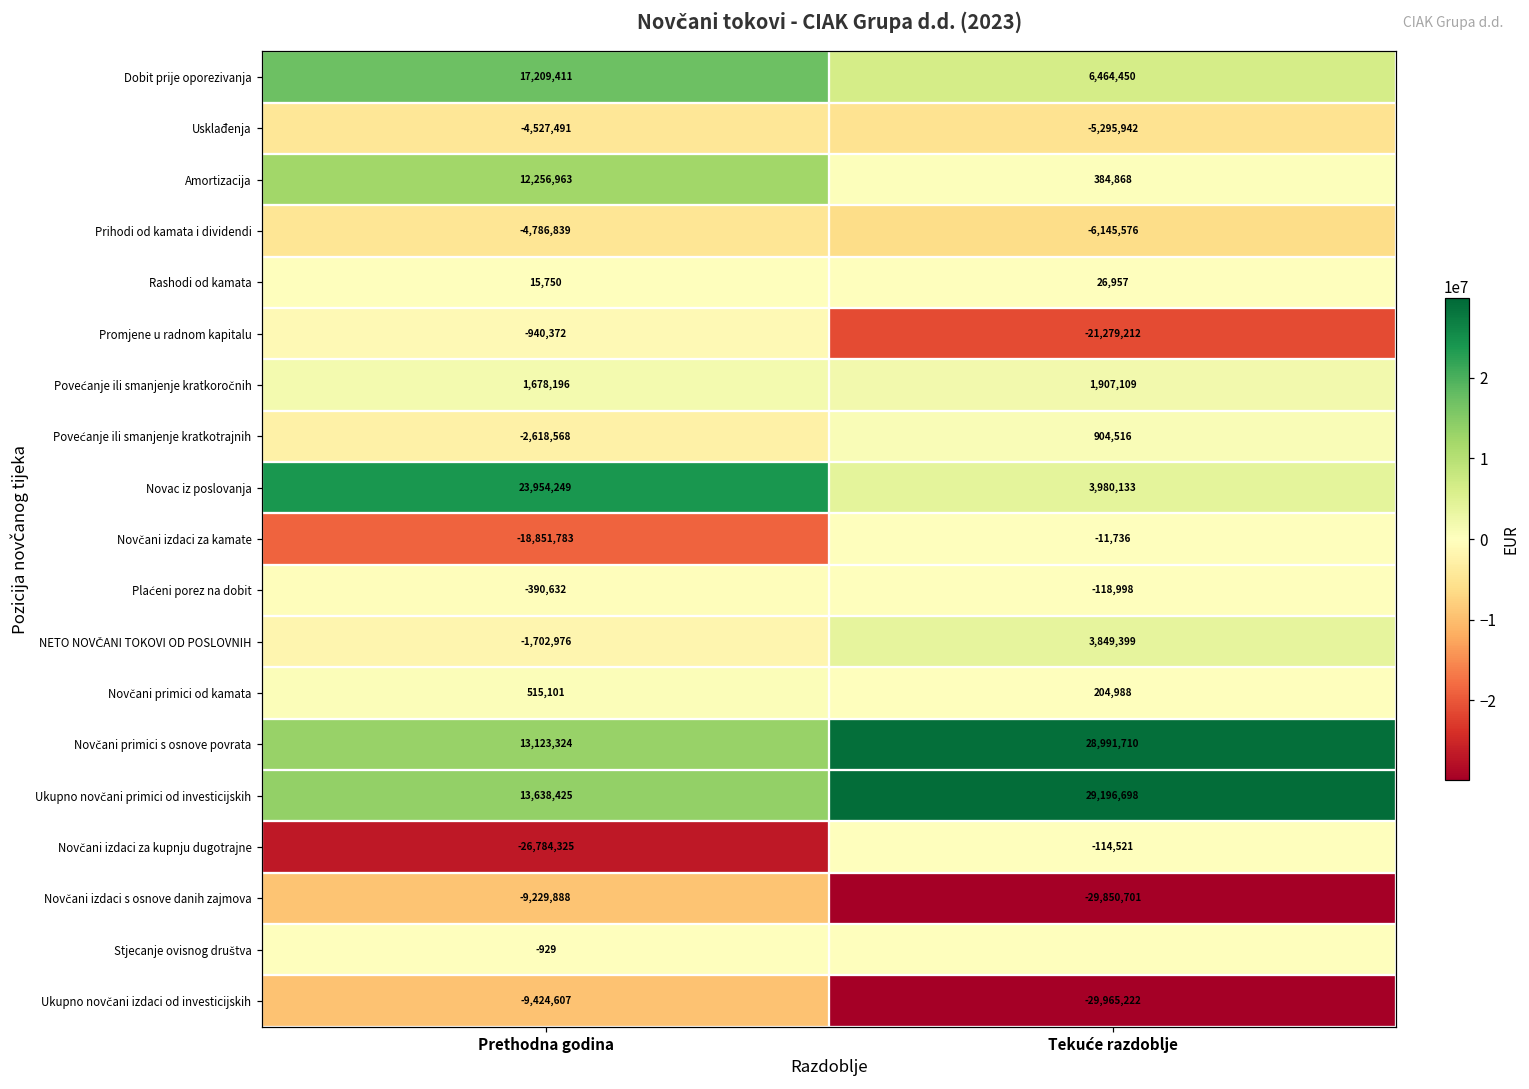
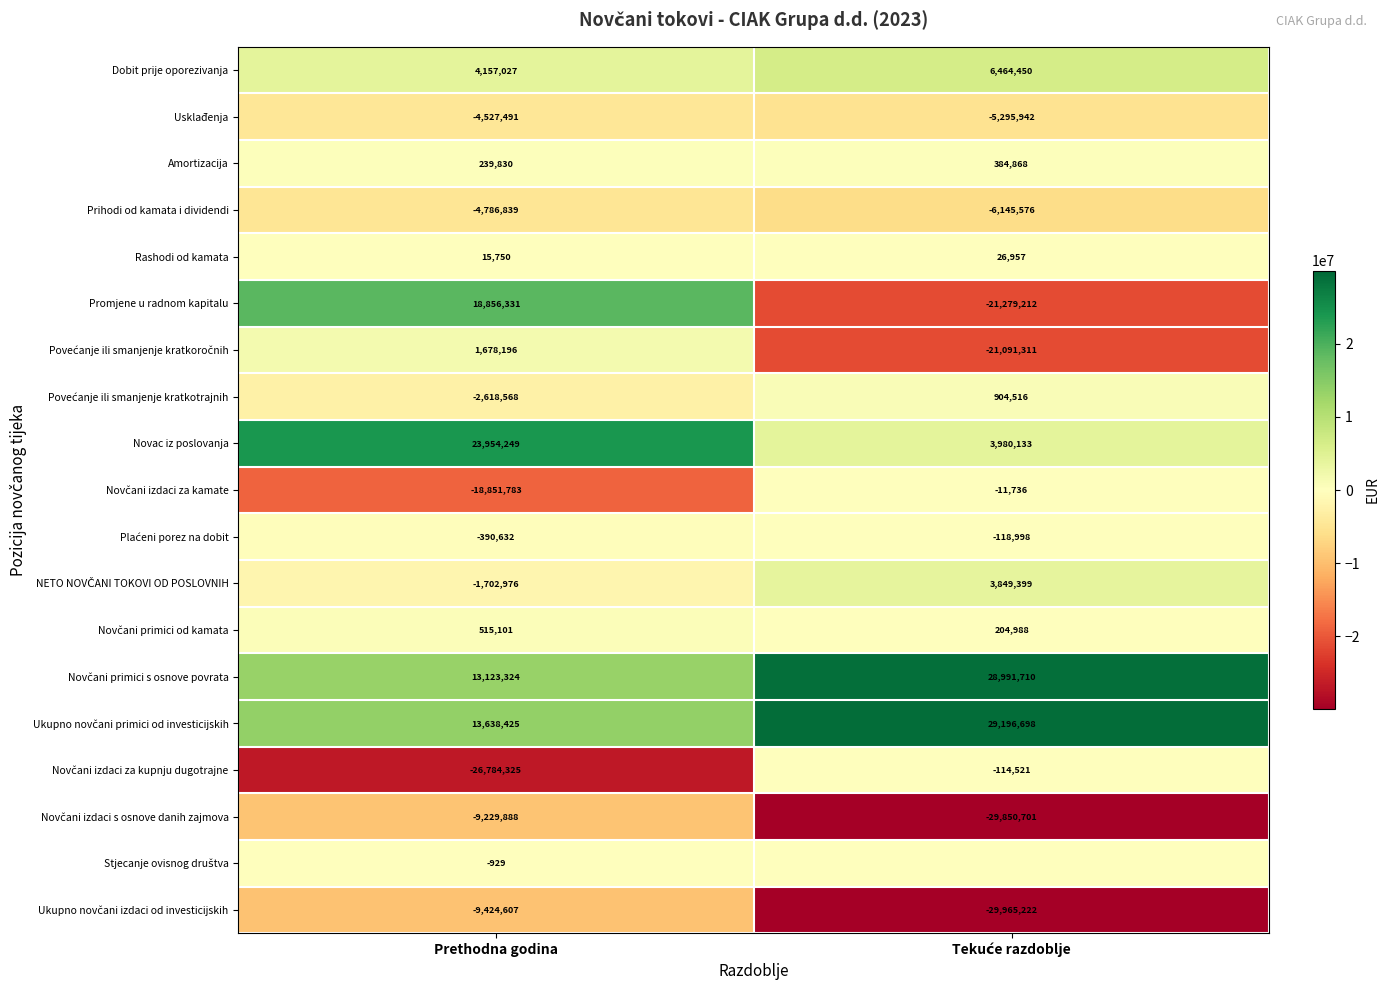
  {
    "Dobit prije oporezivanja": {
-     "Prethodna godina": "17,209,411",
+     "Prethodna godina": "4,157,027",
      "Tekuće razdoblje": "6,464,450"
    },
    "Usklađenja": {
      "Prethodna godina": "-4,527,491",
      "Tekuće razdoblje": "-5,295,942"
    },
    "Amortizacija": {
-     "Prethodna godina": "12,256,963",
+     "Prethodna godina": "239,830",
      "Tekuće razdoblje": "384,868"
    },
    "Prihodi od kamata i dividendi": {
      "Prethodna godina": "-4,786,839",
      "Tekuće razdoblje": "-6,145,576"
    },
    "Rashodi od kamata": {
      "Prethodna godina": "15,750",
      "Tekuće razdoblje": "26,957"
    },
    "Promjene u radnom kapitalu": {
-     "Prethodna godina": "-940,372",
+     "Prethodna godina": "18,856,331",
      "Tekuće razdoblje": "-21,279,212"
    },
    "Povećanje ili smanjenje kratkoročnih": {
      "Prethodna godina": "1,678,196",
-     "Tekuće razdoblje": "1,907,109"
+     "Tekuće razdoblje": "-21,091,311"
    },
    "Povećanje ili smanjenje kratkotrajnih": {
      "Prethodna godina": "-2,618,568",
      "Tekuće razdoblje": "904,516"
    },
    "Novac iz poslovanja": {
      "Prethodna godina": "23,954,249",
      "Tekuće razdoblje": "3,980,133"
    },
    "Novčani izdaci za kamate": {
      "Prethodna godina": "-18,851,783",
      "Tekuće razdoblje": "-11,736"
    },
    "Plaćeni porez na dobit": {
      "Prethodna godina": "-390,632",
      "Tekuće razdoblje": "-118,998"
    },
    "NETO NOVČANI TOKOVI OD POSLOVNIH": {
      "Prethodna godina": "-1,702,976",
      "Tekuće razdoblje": "3,849,399"
    },
    "Novčani primici od kamata": {
      "Prethodna godina": "515,101",
      "Tekuće razdoblje": "204,988"
    },
    "Novčani primici s osnove povrata": {
      "Prethodna godina": "13,123,324",
      "Tekuće razdoblje": "28,991,710"
    },
    "Ukupno novčani primici od investicijskih": {
      "Prethodna godina": "13,638,425",
      "Tekuće razdoblje": "29,196,698"
    },
    "Novčani izdaci za kupnju dugotrajne": {
      "Prethodna godina": "-26,784,325",
      "Tekuće razdoblje": "-114,521"
    },
    "Novčani izdaci s osnove danih zajmova": {
      "Prethodna godina": "-9,229,888",
      "Tekuće razdoblje": "-29,850,701"
    },
    "Stjecanje ovisnog društva": {
      "Prethodna godina": "-929"
    },
    "Ukupno novčani izdaci od investicijskih": {
      "Prethodna godina": "-9,424,607",
      "Tekuće razdoblje": "-29,965,222"
    }
  }
